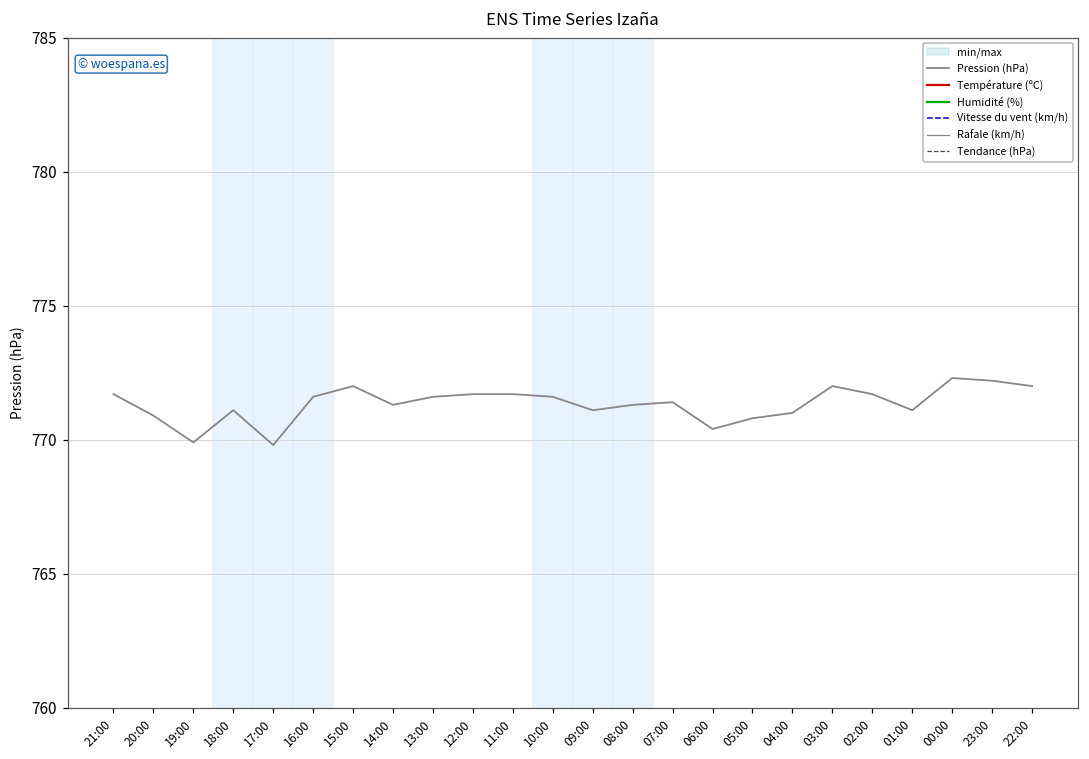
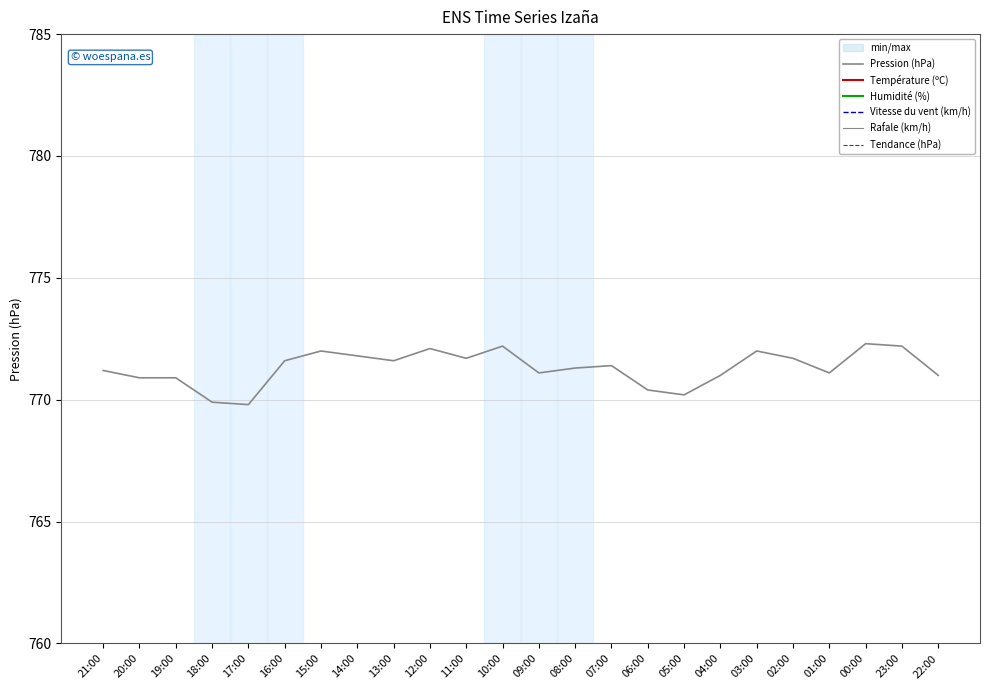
  {
    "Pression (hPa)": {
-     "21:00": 771.7,
+     "21:00": 771.2,
      "20:00": 770.9,
-     "19:00": 769.9,
-     "18:00": 771.1,
+     "19:00": 770.9,
+     "18:00": 769.9,
      "17:00": 769.8,
      "16:00": 771.6,
      "15:00": 772.0,
-     "14:00": 771.3,
+     "14:00": 771.8,
      "13:00": 771.6,
-     "12:00": 771.7,
+     "12:00": 772.1,
      "11:00": 771.7,
-     "10:00": 771.6,
+     "10:00": 772.2,
      "09:00": 771.1,
      "08:00": 771.3,
      "07:00": 771.4,
      "06:00": 770.4,
-     "05:00": 770.8,
+     "05:00": 770.2,
      "04:00": 771.0,
      "03:00": 772.0,
      "02:00": 771.7,
      "01:00": 771.1,
      "00:00": 772.3,
      "23:00": 772.2,
-     "22:00": 772
+     "22:00": 771
    }
  }
